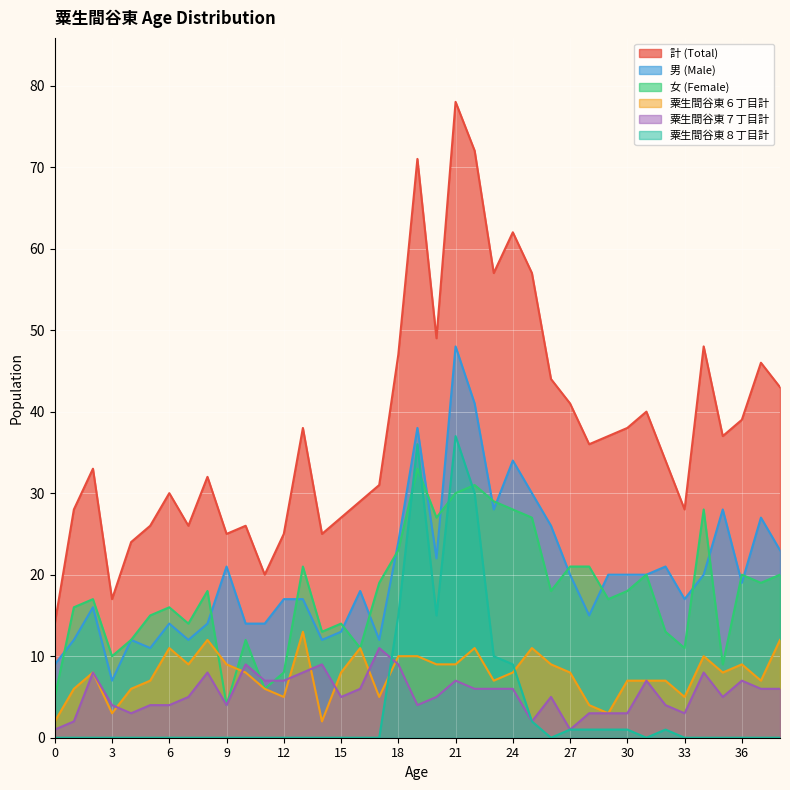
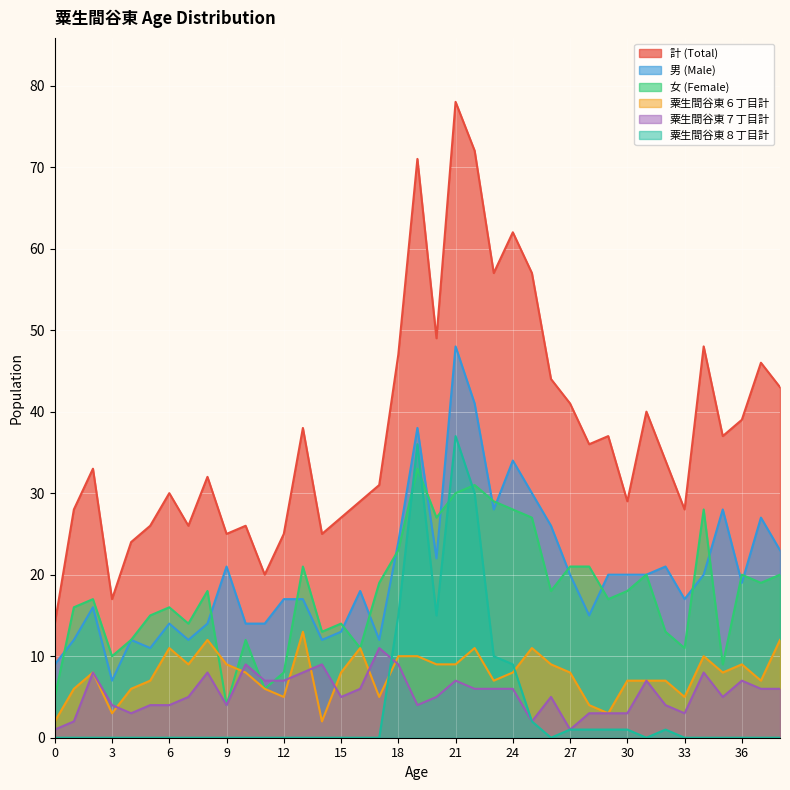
  {
    "計 (Total)": {
      "0": 14,
      "3": 17,
      "6": 30,
      "9": 25,
      "12": 25,
      "15": 27,
      "18": 47,
      "21": 78,
      "24": 62,
      "27": 41,
-     "30": 38,
+     "30": 29,
      "33": 28,
      "36": 39
    },
    "男 (Male)": {
      "0": 9,
      "3": 7,
      "6": 14,
      "9": 21,
      "12": 17,
      "15": 13,
      "18": 24,
      "21": 48,
      "24": 34,
      "27": 20,
      "30": 20,
      "33": 17,
      "36": 19
    },
    "粟生間谷東６丁目計": {
      "0": 2,
      "3": 3,
      "6": 11,
      "9": 9,
      "12": 5,
      "15": 8,
      "18": 10,
      "21": 9,
      "24": 8,
      "27": 8,
      "30": 7,
      "33": 5,
      "36": 9
    },
    "粟生間谷東７丁目計": {
      "0": 1,
      "3": 4,
      "6": 4,
      "12": 7,
      "15": 5,
      "18": 9,
      "21": 7,
      "24": 6,
      "30": 3,
      "33": 3,
      "36": 7
    }
  }
